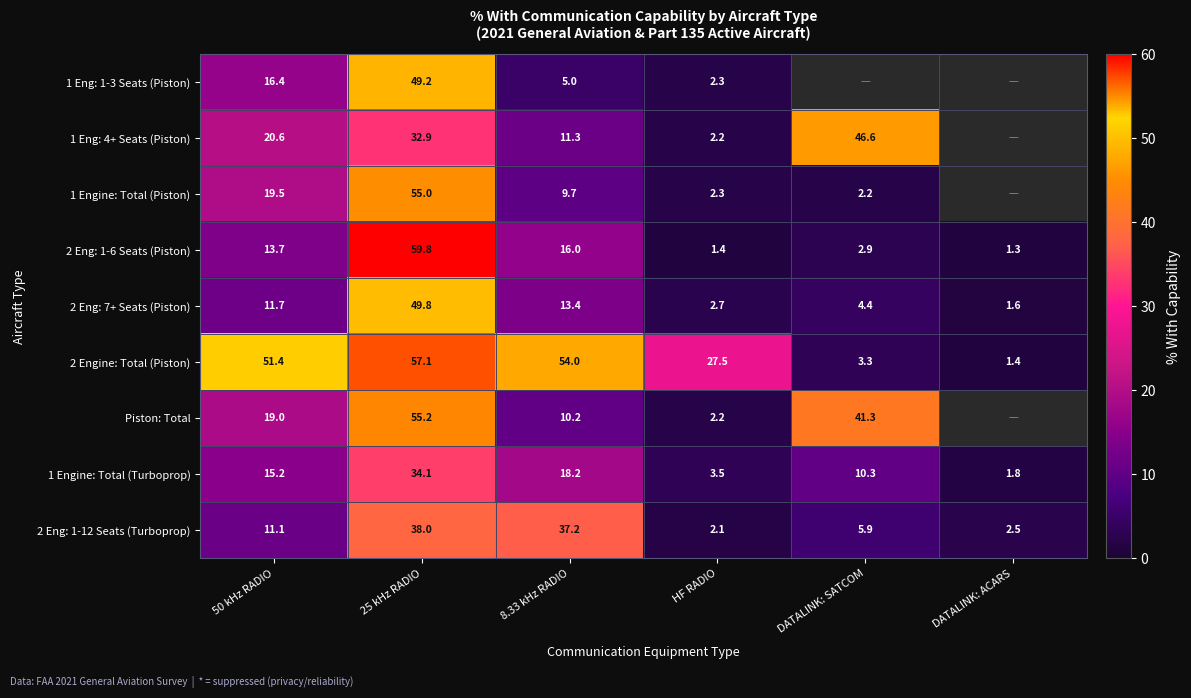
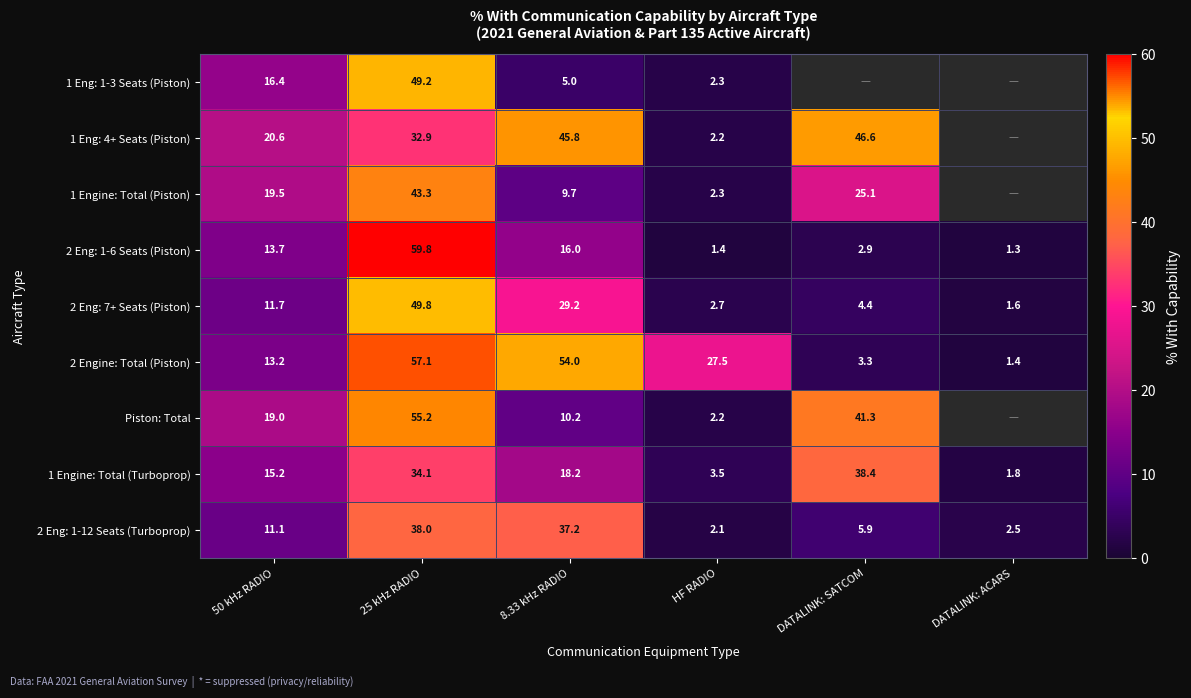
  {
    "1 Eng: 1-3 Seats (Piston)": {
      "50 kHz RADIO": 16.4,
      "25 kHz RADIO": 49.2,
      "8.33 kHz RADIO": 5.0,
      "HF RADIO": 2.3
    },
    "1 Eng: 4+ Seats (Piston)": {
      "50 kHz RADIO": 20.6,
      "25 kHz RADIO": 32.9,
-     "8.33 kHz RADIO": 11.3,
+     "8.33 kHz RADIO": 45.8,
      "HF RADIO": 2.2,
      "DATALINK: SATCOM": 46.6
    },
    "1 Engine: Total (Piston)": {
      "50 kHz RADIO": 19.5,
-     "25 kHz RADIO": 55.0,
+     "25 kHz RADIO": 43.3,
      "8.33 kHz RADIO": 9.7,
      "HF RADIO": 2.3,
-     "DATALINK: SATCOM": 2.2
+     "DATALINK: SATCOM": 25.1
    },
    "2 Eng: 1-6 Seats (Piston)": {
      "50 kHz RADIO": 13.7,
      "25 kHz RADIO": 59.8,
      "8.33 kHz RADIO": 16.0,
      "HF RADIO": 1.4,
      "DATALINK: SATCOM": 2.9,
      "DATALINK: ACARS": 1.3
    },
    "2 Eng: 7+ Seats (Piston)": {
      "50 kHz RADIO": 11.7,
      "25 kHz RADIO": 49.8,
-     "8.33 kHz RADIO": 13.4,
+     "8.33 kHz RADIO": 29.2,
      "HF RADIO": 2.7,
      "DATALINK: SATCOM": 4.4,
      "DATALINK: ACARS": 1.6
    },
    "2 Engine: Total (Piston)": {
-     "50 kHz RADIO": 51.4,
+     "50 kHz RADIO": 13.2,
      "25 kHz RADIO": 57.1,
      "8.33 kHz RADIO": 54.0,
      "HF RADIO": 27.5,
      "DATALINK: SATCOM": 3.3,
      "DATALINK: ACARS": 1.4
    },
    "Piston: Total": {
      "50 kHz RADIO": 19.0,
      "25 kHz RADIO": 55.2,
      "8.33 kHz RADIO": 10.2,
      "HF RADIO": 2.2,
      "DATALINK: SATCOM": 41.3
    },
    "1 Engine: Total (Turboprop)": {
      "50 kHz RADIO": 15.2,
      "25 kHz RADIO": 34.1,
      "8.33 kHz RADIO": 18.2,
      "HF RADIO": 3.5,
-     "DATALINK: SATCOM": 10.3,
+     "DATALINK: SATCOM": 38.4,
      "DATALINK: ACARS": 1.8
    },
    "2 Eng: 1-12 Seats (Turboprop)": {
      "50 kHz RADIO": 11.1,
      "25 kHz RADIO": 38.0,
      "8.33 kHz RADIO": 37.2,
      "HF RADIO": 2.1,
      "DATALINK: SATCOM": 5.9,
      "DATALINK: ACARS": 2.5
    }
  }
